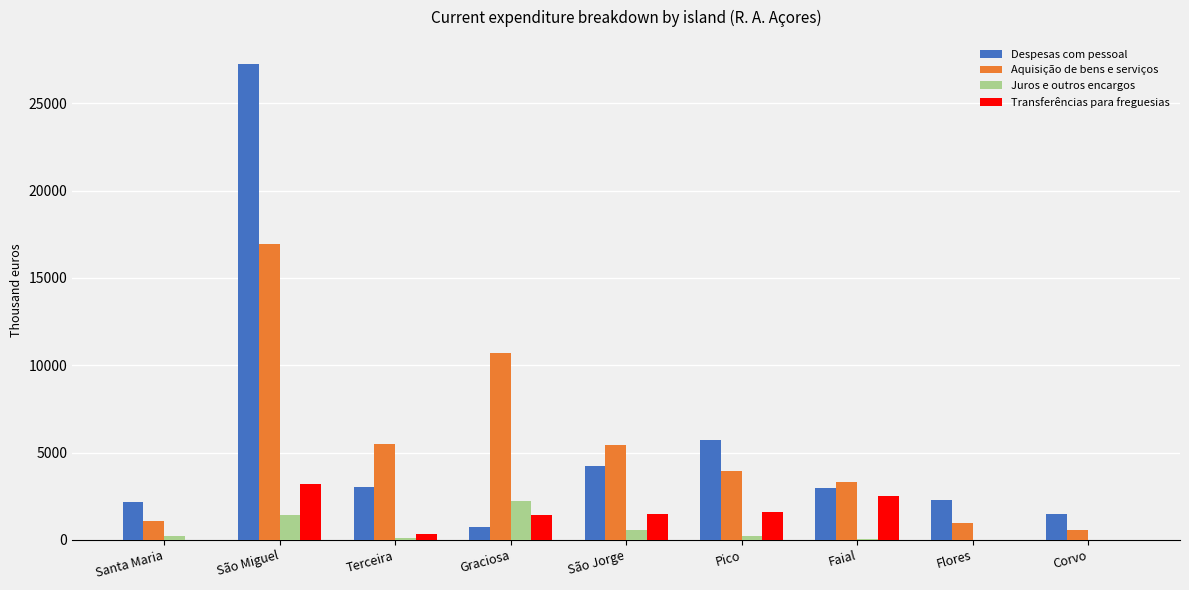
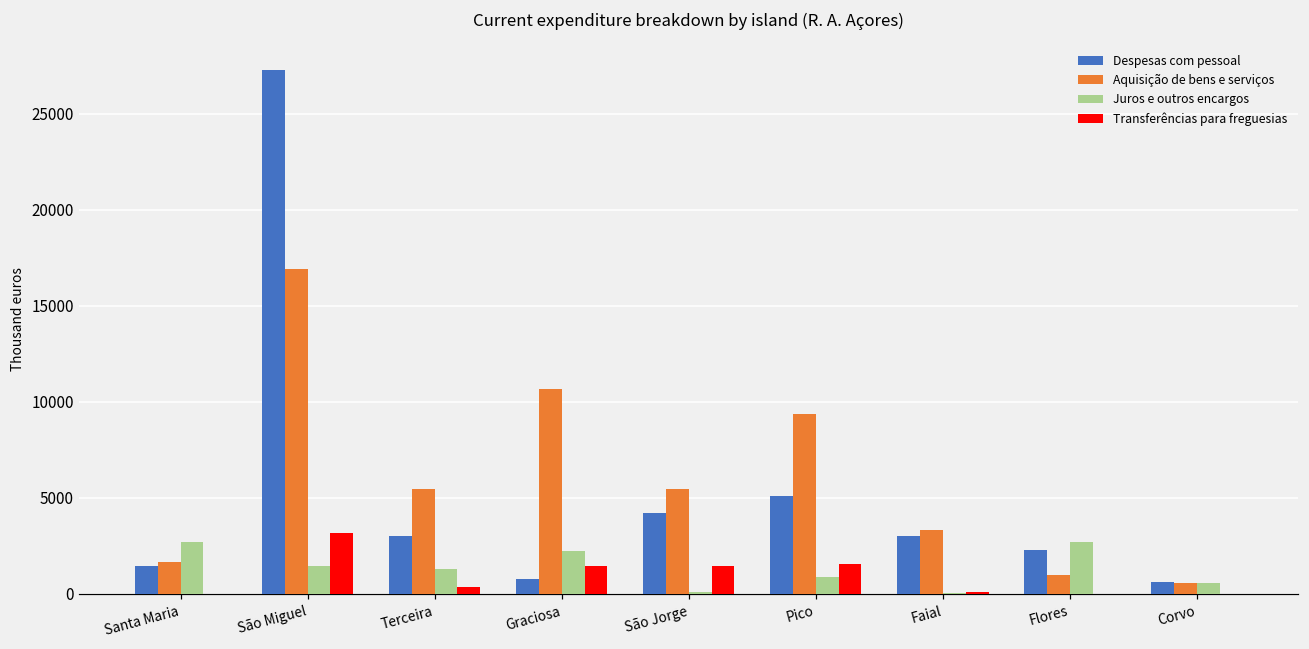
  {
    "Despesas com pessoal": {
-     "Santa Maria": 2200,
+     "Santa Maria": 1500,
      "São Miguel": 27300,
      "Terceira": 3000,
      "Graciosa": 800,
      "São Jorge": 4200,
-     "Pico": 5700,
+     "Pico": 5100,
      "Faial": 3000,
      "Flores": 2300,
-     "Corvo": 1500
+     "Corvo": 600
    },
    "Aquisição de bens e serviços": {
-     "Santa Maria": 1100,
+     "Santa Maria": 1600,
      "São Miguel": 16900,
      "Terceira": 5500,
      "Graciosa": 10700,
      "São Jorge": 5400,
-     "Pico": 3900,
+     "Pico": 9400,
      "Faial": 3300,
      "Flores": 1000,
      "Corvo": 600
    },
    "Juros e outros encargos": {
-     "Santa Maria": 200,
+     "Santa Maria": 2700,
      "São Miguel": 1400,
-     "Terceira": 100,
+     "Terceira": 1300,
      "Graciosa": 2200,
-     "São Jorge": 600,
-     "Pico": 200,
-     "Flores": 0,
-     "Corvo": 0
+     "São Jorge": 100,
+     "Pico": 900,
+     "Flores": 2700,
+     "Corvo": 500
    },
    "Transferências para freguesias": {
      "Santa Maria": 0,
      "São Miguel": 3200,
      "Terceira": 300,
      "Graciosa": 1400,
      "São Jorge": 1500,
      "Pico": 1600,
-     "Faial": 2500,
+     "Faial": 100,
      "Flores": 0,
      "Corvo": 0
    }
  }
